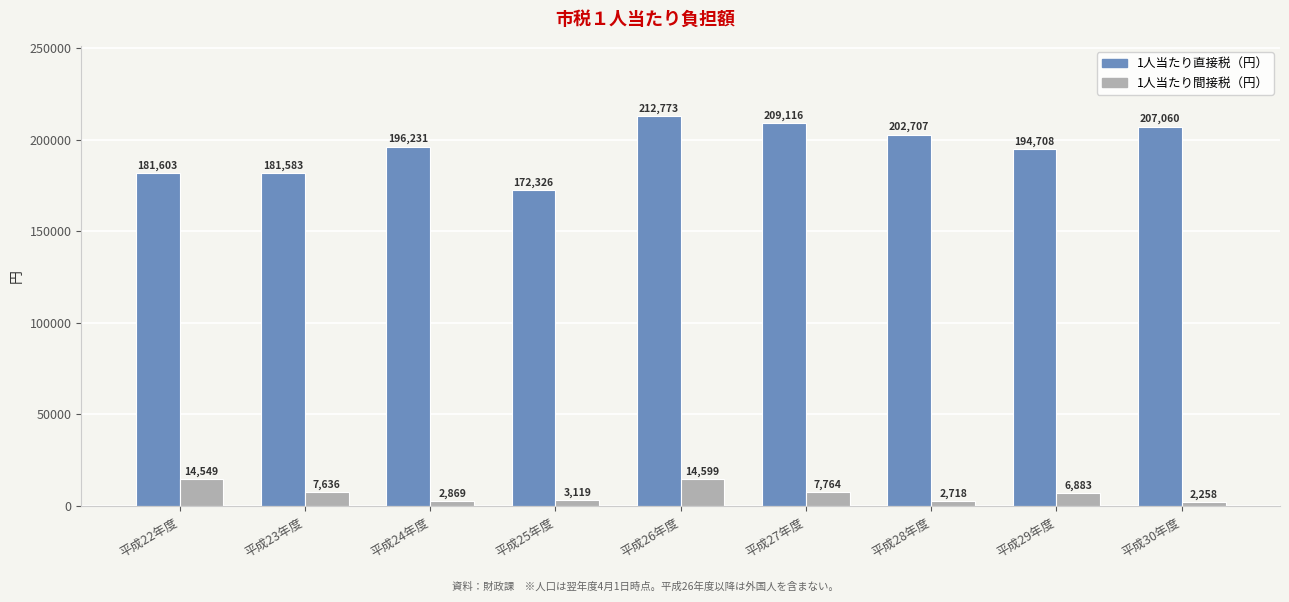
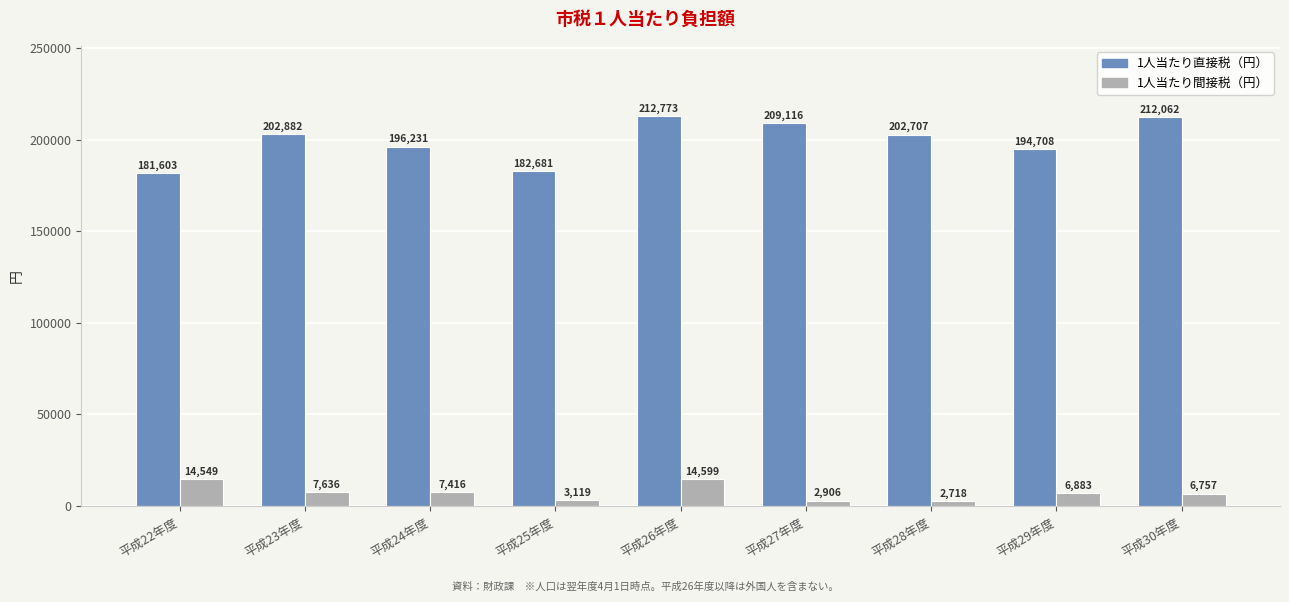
  {
    "1人当たり直接税（円）": {
      "平成22年度": "181,603",
-     "平成23年度": "181,583",
+     "平成23年度": "202,882",
      "平成24年度": "196,231",
-     "平成25年度": "172,326",
+     "平成25年度": "182,681",
      "平成26年度": "212,773",
      "平成27年度": "209,116",
      "平成28年度": "202,707",
      "平成29年度": "194,708",
-     "平成30年度": "207,060"
+     "平成30年度": "212,062"
    },
    "1人当たり間接税（円）": {
      "平成22年度": "14,549",
      "平成23年度": "7,636",
-     "平成24年度": "2,869",
+     "平成24年度": "7,416",
      "平成25年度": "3,119",
      "平成26年度": "14,599",
-     "平成27年度": "7,764",
+     "平成27年度": "2,906",
      "平成28年度": "2,718",
      "平成29年度": "6,883",
-     "平成30年度": "2,258"
+     "平成30年度": "6,757"
    }
  }
